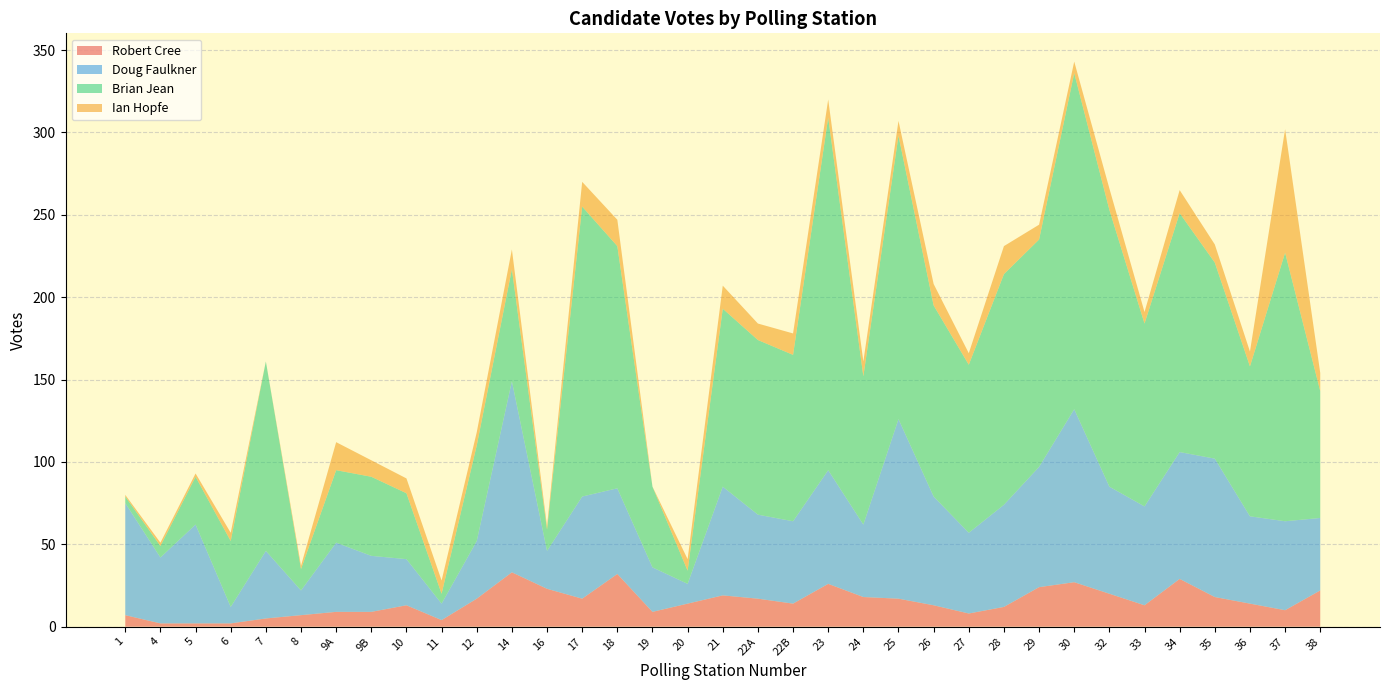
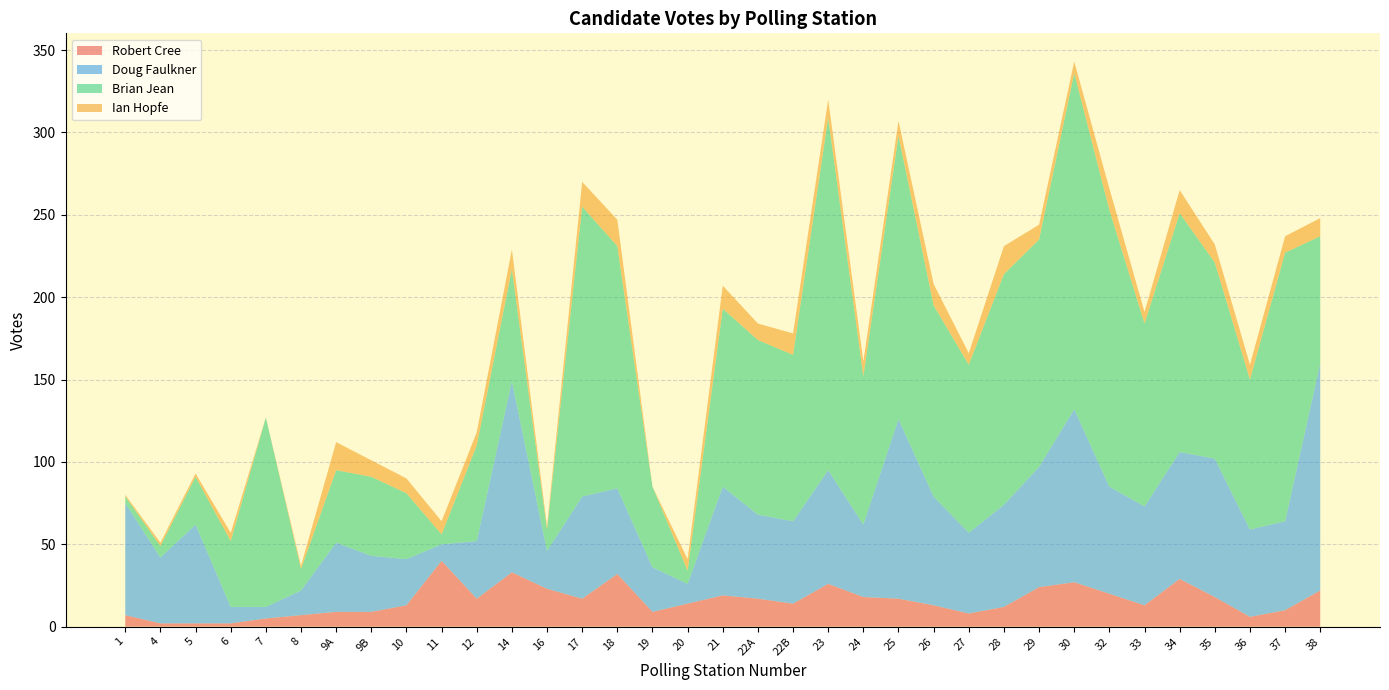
  {
    "Robert Cree": {
      "1": 7,
      "4": 2,
      "5": 2,
      "6": 2,
      "7": 5,
      "8": 7,
      "9A": 9,
      "9B": 9,
      "10": 13,
-     "11": 4,
+     "11": 40,
      "12": 17,
      "14": 33,
      "16": 23,
      "17": 17,
      "18": 32,
      "19": 9,
      "20": 14,
      "21": 19,
      "22A": 17,
      "22B": 14,
      "23": 26,
      "24": 18,
      "25": 17,
      "26": 13,
      "27": 8,
      "28": 12,
      "29": 24,
      "30": 27,
      "32": 20,
      "33": 13,
      "34": 29,
      "35": 18,
-     "36": 14,
+     "36": 6,
      "37": 10,
      "38": 22
    },
    "Doug Faulkner": {
      "1": 68,
      "4": 40,
      "5": 60,
      "6": 10,
-     "7": 41,
+     "7": 7,
      "8": 15,
      "9A": 42,
      "9B": 34,
      "10": 28,
      "11": 10,
      "12": 35,
      "14": 116,
      "16": 23,
      "17": 62,
      "18": 52,
      "19": 27,
      "20": 12,
      "21": 66,
      "22A": 51,
      "22B": 50,
      "23": 69,
      "24": 44,
      "25": 109,
      "26": 66,
      "27": 49,
      "28": 62,
      "29": 73,
      "30": 105,
      "32": 65,
      "33": 60,
      "34": 77,
      "35": 84,
      "36": 53,
      "37": 54,
-     "38": 44
+     "38": 138
    },
    "Brian Jean": {
      "4": 7,
      "5": 29,
      "6": 40,
      "8": 13,
      "9A": 44,
      "9B": 48,
      "10": 40,
      "11": 6,
      "12": 58,
      "14": 68,
      "16": 13,
      "17": 176,
      "18": 147,
      "20": 8,
      "21": 108,
      "22A": 106,
      "22B": 101,
      "23": 214,
      "24": 90,
      "25": 172,
      "26": 116,
      "27": 102,
      "28": 140,
      "29": 138,
      "30": 204,
      "32": 168,
      "33": 111,
      "34": 145,
      "35": 119,
      "36": 91,
      "37": 163,
      "38": 77
    },
    "Ian Hopfe": {
      "4": 2,
      "5": 2,
      "6": 5,
      "8": 2,
      "9A": 17,
      "9B": 10,
      "10": 9,
      "11": 8,
      "12": 8,
      "14": 12,
      "16": 2,
      "17": 15,
      "18": 16,
      "20": 7,
      "21": 14,
      "22A": 10,
      "22B": 13,
      "23": 11,
      "24": 9,
      "25": 9,
      "26": 13,
      "27": 7,
      "28": 17,
      "29": 9,
      "30": 7,
      "32": 13,
      "33": 7,
      "34": 14,
      "35": 11,
      "36": 9,
-     "37": 75,
+     "37": 10,
      "38": 11
    }
  }
